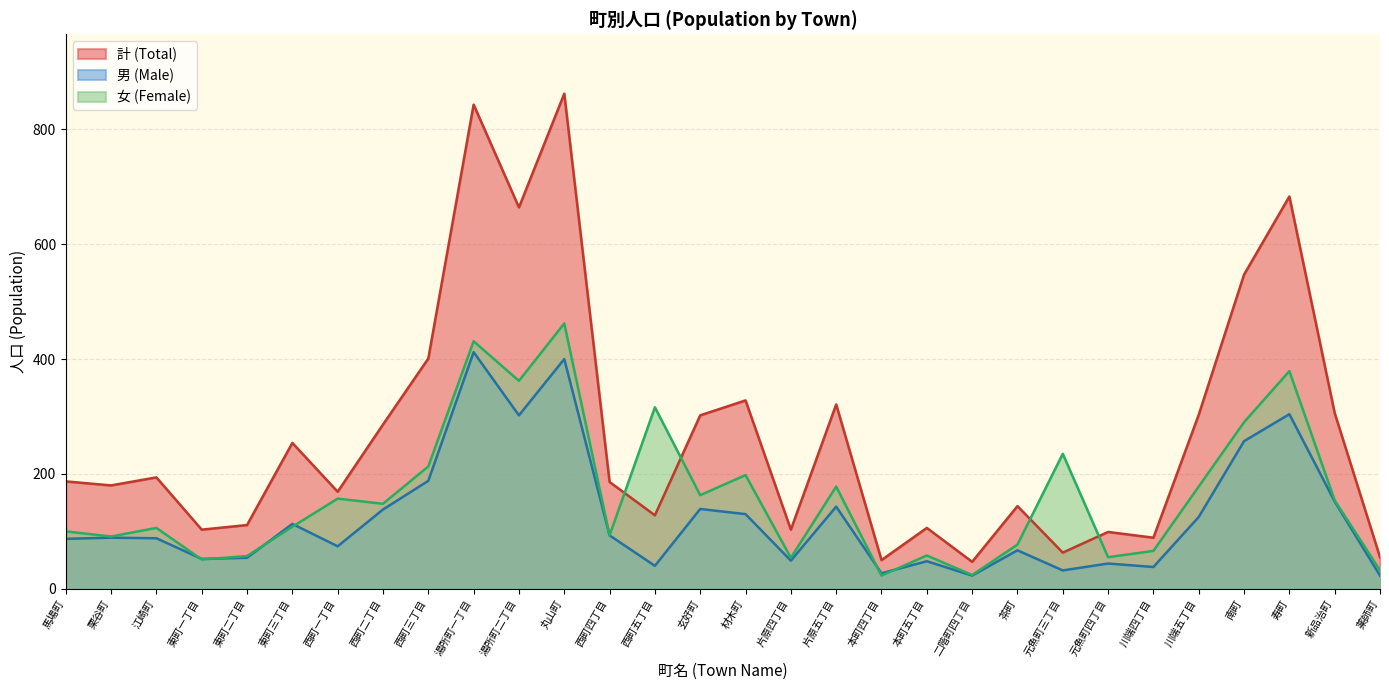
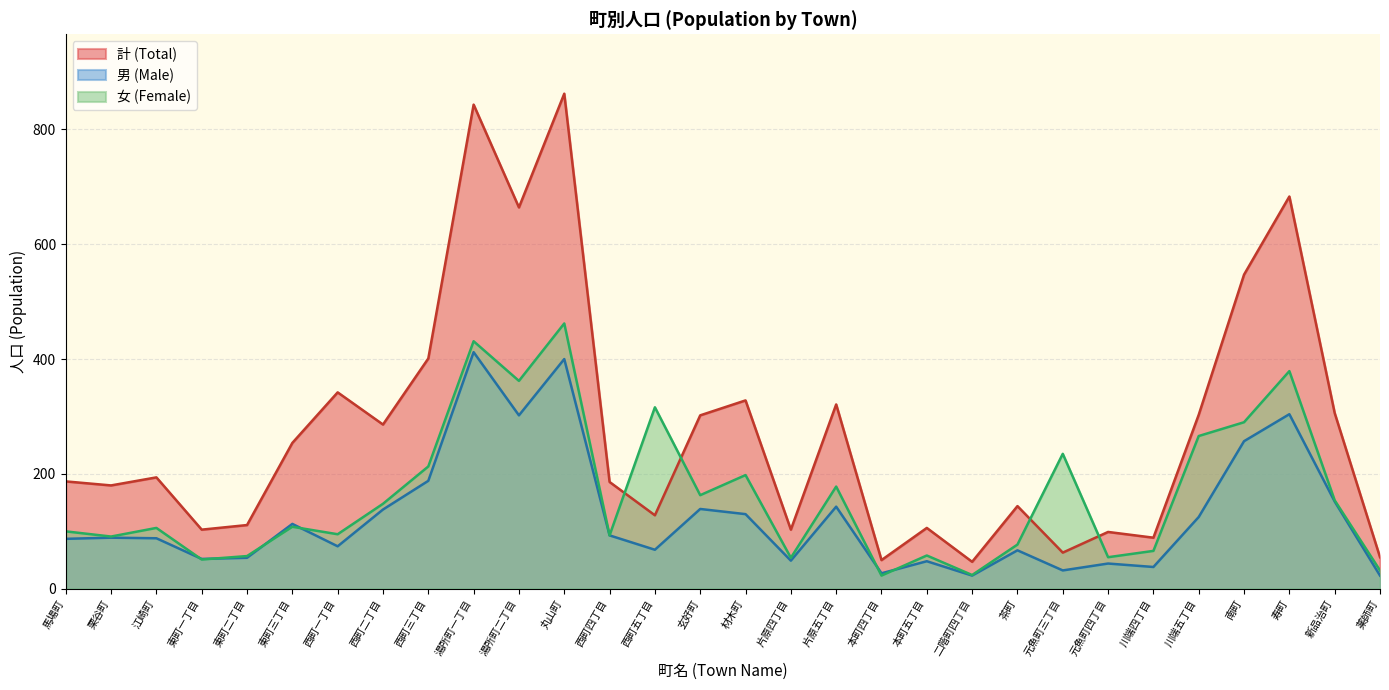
  {
    "計 (Total)": {
      "馬場町": 190,
      "栗谷町": 180,
      "江崎町": 190,
      "東町一丁目": 100,
      "東町二丁目": 110,
      "東町三丁目": 250,
-     "西町一丁目": 170,
+     "西町一丁目": 340,
      "西町二丁目": 290,
      "西町三丁目": 400,
      "湯所町一丁目": 840,
      "湯所町二丁目": 660,
      "丸山町": 860,
      "西町四丁目": 190,
      "西町五丁目": 130,
      "玄好町": 300,
      "材木町": 330,
      "片原四丁目": 100,
      "片原五丁目": 320,
      "本町四丁目": 50,
      "本町五丁目": 110,
      "二階町四丁目": 50,
      "茶町": 140,
      "元魚町三丁目": 60,
      "元魚町四丁目": 100,
      "川端四丁目": 90,
      "川端五丁目": 300,
      "南町": 550,
      "寿町": 680,
      "新品治町": 310,
      "薬師町": 60
    },
    "男 (Male)": {
      "馬場町": 90,
      "江崎町": 90,
      "東町三丁目": 110,
      "西町一丁目": 70,
      "西町二丁目": 140,
      "西町三丁目": 190,
      "湯所町一丁目": 410,
      "湯所町二丁目": 300,
      "丸山町": 400,
-     "西町五丁目": 40,
+     "西町五丁目": 70,
      "玄好町": 140,
      "材木町": 130,
      "片原四丁目": 50,
      "片原五丁目": 140,
      "本町五丁目": 50,
      "茶町": 70,
      "元魚町三丁目": 30,
      "元魚町四丁目": 40,
      "川端四丁目": 40,
      "川端五丁目": 130,
      "南町": 260,
      "寿町": 300,
      "薬師町": 20
    },
    "女 (Female)": {
      "馬場町": 100,
      "江崎町": 110,
      "東町三丁目": 110,
-     "西町一丁目": 160,
+     "西町一丁目": 100,
      "西町二丁目": 150,
      "西町三丁目": 210,
      "湯所町一丁目": 430,
      "湯所町二丁目": 360,
      "丸山町": 460,
      "西町五丁目": 320,
      "玄好町": 160,
      "材木町": 200,
      "片原四丁目": 50,
      "片原五丁目": 180,
      "本町五丁目": 60,
      "茶町": 80,
      "元魚町三丁目": 240,
      "元魚町四丁目": 60,
      "川端四丁目": 70,
-     "川端五丁目": 180,
+     "川端五丁目": 270,
      "南町": 290,
      "寿町": 380,
      "薬師町": 30
    }
  }
